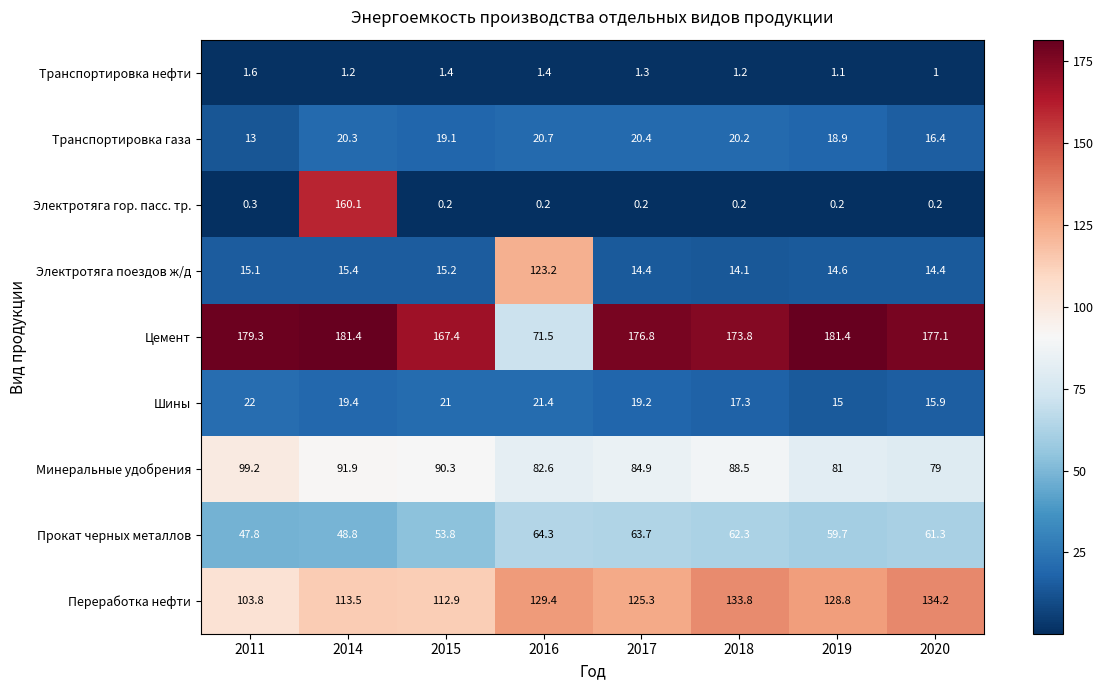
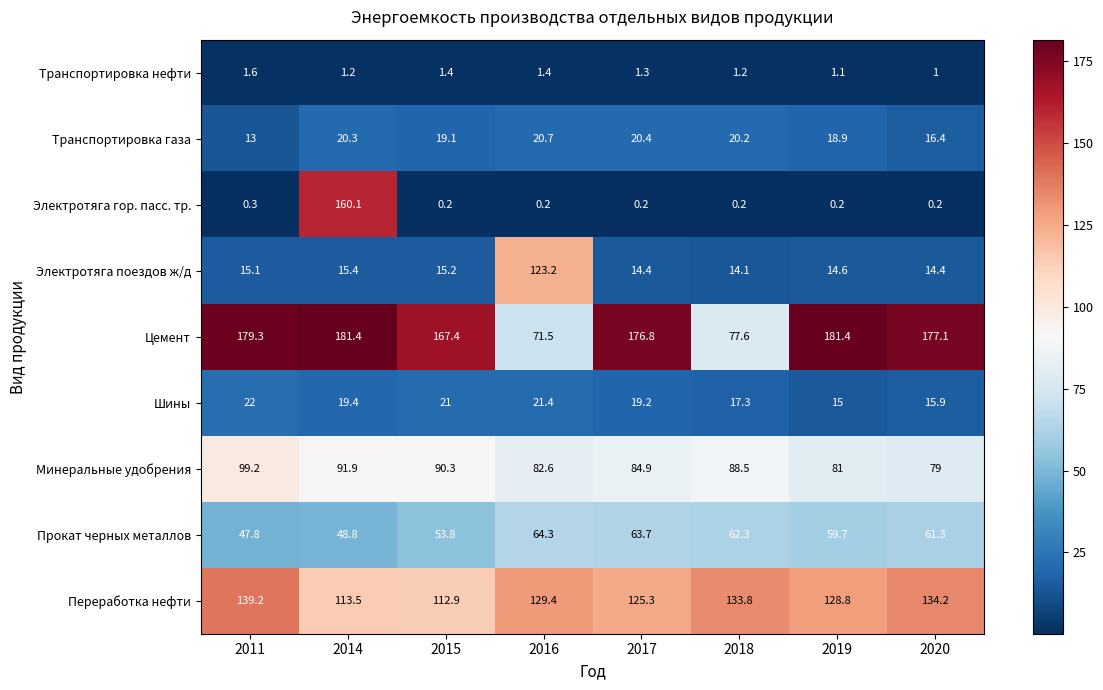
  {
    "Транспортировка нефти": {
      "2011": 1.6,
      "2014": 1.2,
      "2015": 1.4,
      "2016": 1.4,
      "2017": 1.3,
      "2018": 1.2,
      "2019": 1.1,
      "2020": 1
    },
    "Транспортировка газа": {
      "2011": 13,
      "2014": 20.3,
      "2015": 19.1,
      "2016": 20.7,
      "2017": 20.4,
      "2018": 20.2,
      "2019": 18.9,
      "2020": 16.4
    },
    "Электротяга гор. пасс. тр.": {
      "2011": 0.3,
      "2014": 160.1,
      "2015": 0.2,
      "2016": 0.2,
      "2017": 0.2,
      "2018": 0.2,
      "2019": 0.2,
      "2020": 0.2
    },
    "Электротяга поездов ж/д": {
      "2011": 15.1,
      "2014": 15.4,
      "2015": 15.2,
      "2016": 123.2,
      "2017": 14.4,
      "2018": 14.1,
      "2019": 14.6,
      "2020": 14.4
    },
    "Цемент": {
      "2011": 179.3,
      "2014": 181.4,
      "2015": 167.4,
      "2016": 71.5,
      "2017": 176.8,
-     "2018": 173.8,
+     "2018": 77.6,
      "2019": 181.4,
      "2020": 177.1
    },
    "Шины": {
      "2011": 22,
      "2014": 19.4,
      "2015": 21,
      "2016": 21.4,
      "2017": 19.2,
      "2018": 17.3,
      "2019": 15,
      "2020": 15.9
    },
    "Минеральные удобрения": {
      "2011": 99.2,
      "2014": 91.9,
      "2015": 90.3,
      "2016": 82.6,
      "2017": 84.9,
      "2018": 88.5,
      "2019": 81,
      "2020": 79
    },
    "Прокат черных металлов": {
      "2011": 47.8,
      "2014": 48.8,
      "2015": 53.8,
      "2016": 64.3,
      "2017": 63.7,
      "2018": 62.3,
      "2019": 59.7,
      "2020": 61.3
    },
    "Переработка нефти": {
-     "2011": 103.8,
+     "2011": 139.2,
      "2014": 113.5,
      "2015": 112.9,
      "2016": 129.4,
      "2017": 125.3,
      "2018": 133.8,
      "2019": 128.8,
      "2020": 134.2
    }
  }
